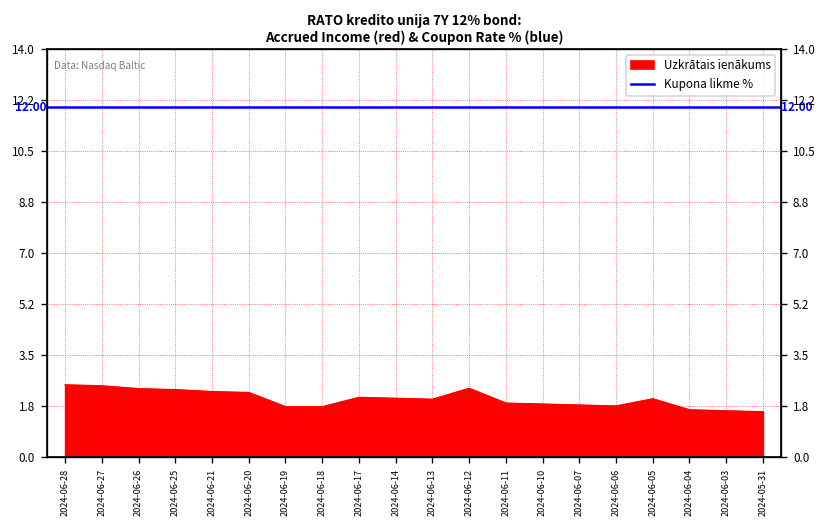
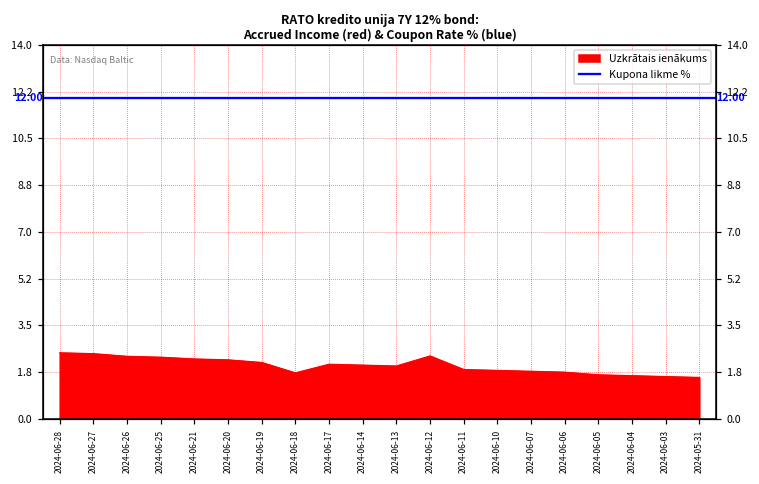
  {
    "2024-06-28": 2.5,
    "2024-06-27": 2.4,
    "2024-06-26": 2.3,
    "2024-06-25": 2.3,
    "2024-06-21": 2.2,
    "2024-06-20": 2.2,
-   "2024-06-19": 1.7,
+   "2024-06-19": 2.1,
    "2024-06-18": 1.7,
    "2024-06-17": 2.0,
    "2024-06-14": 2.0,
    "2024-06-13": 2.0,
    "2024-06-12": 2.4,
    "2024-06-11": 1.8,
    "2024-06-10": 1.8,
    "2024-06-07": 1.8,
    "2024-06-06": 1.7,
-   "2024-06-05": 2.0,
+   "2024-06-05": 1.6,
    "2024-06-04": 1.6,
    "2024-06-03": 1.6,
    "2024-05-31": 1.5
  }
